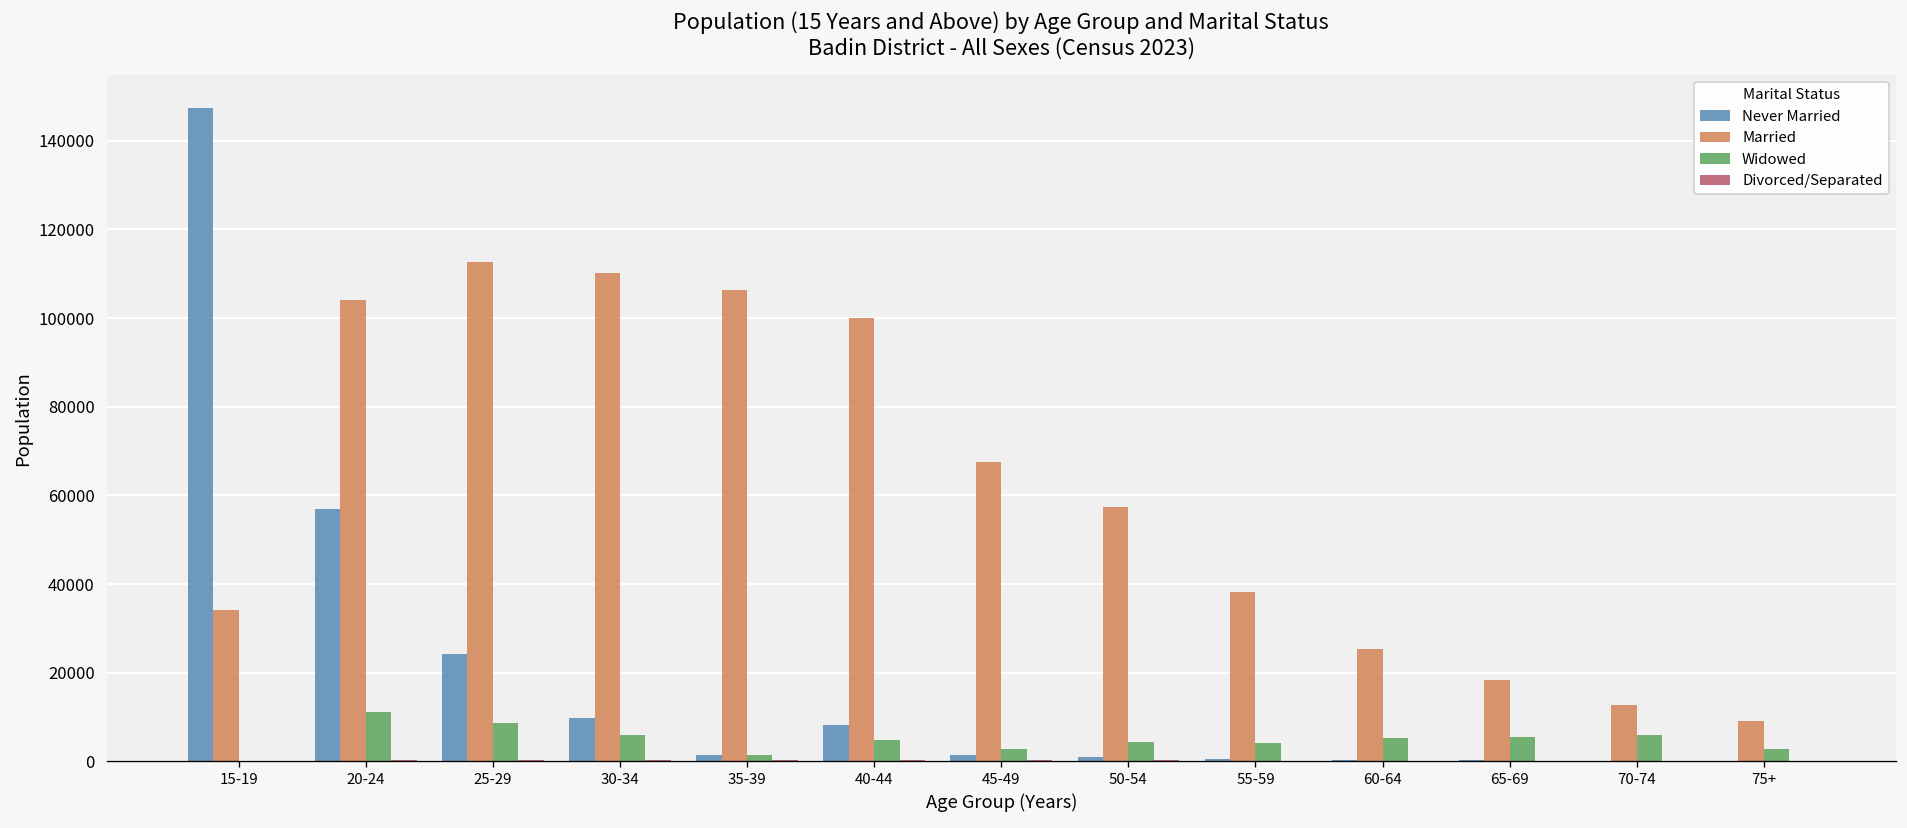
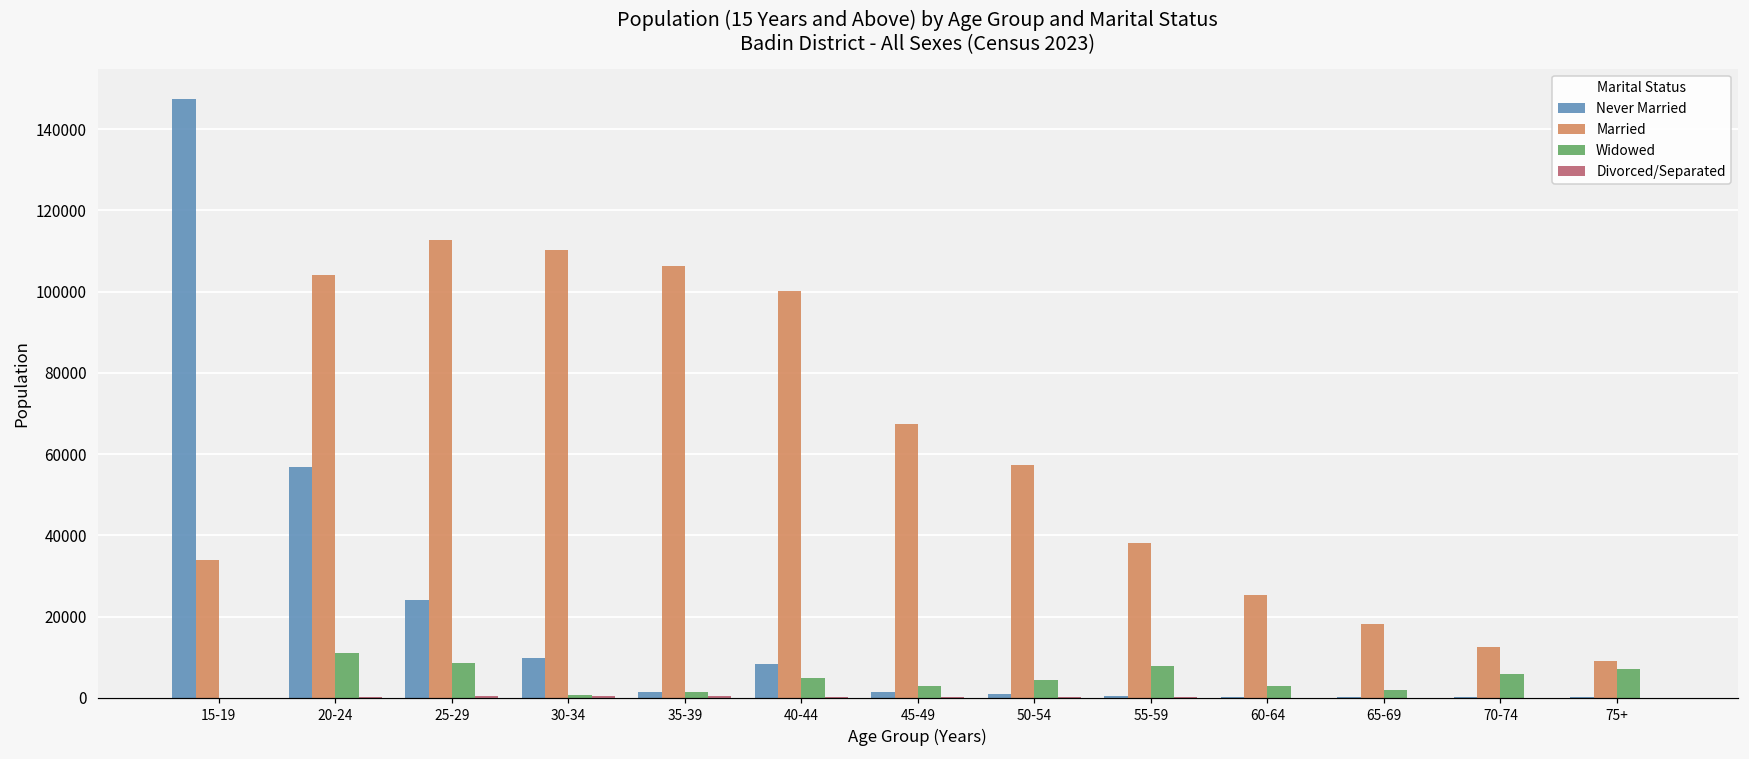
  {
    "Never Married": {
      "15-19": 148000,
      "20-24": 57000,
      "25-29": 24000,
      "30-34": 10000,
      "35-39": 1000,
      "40-44": 8000,
      "45-49": 2000,
      "50-54": 1000
    },
    "Widowed": {
      "20-24": 11000,
      "25-29": 9000,
-     "30-34": 6000,
+     "30-34": 1000,
      "35-39": 1000,
      "40-44": 5000,
      "45-49": 3000,
      "50-54": 4000,
-     "55-59": 4000,
-     "60-64": 5000,
-     "65-69": 5000,
+     "55-59": 8000,
+     "60-64": 3000,
+     "65-69": 2000,
      "70-74": 6000,
-     "75+": 3000
+     "75+": 7000
    }
  }
